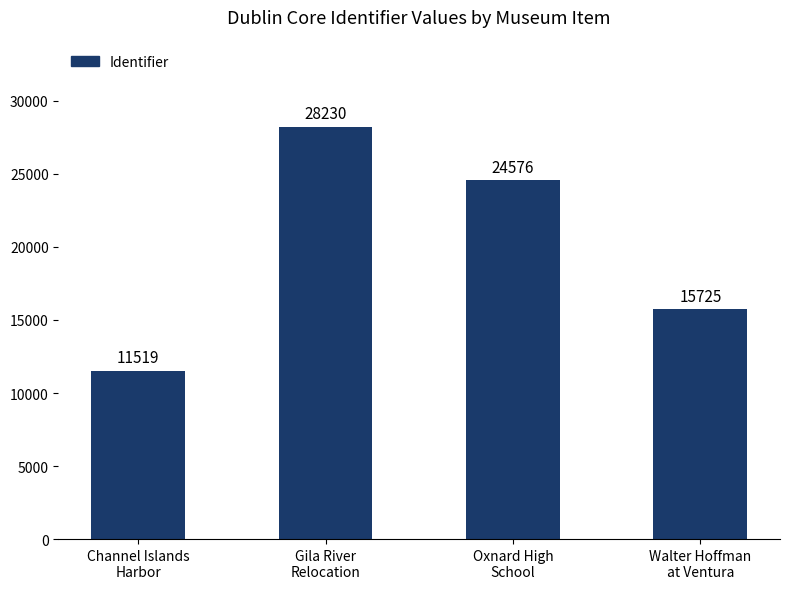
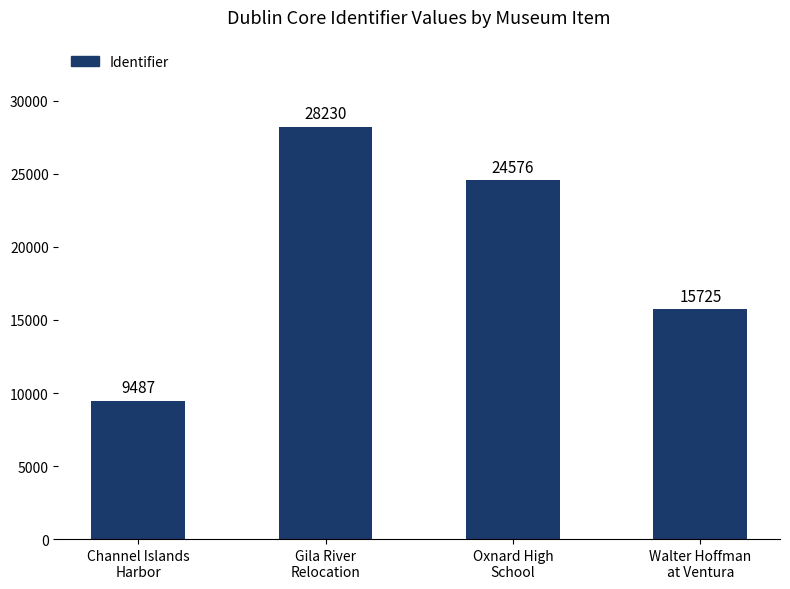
  {
-   "Channel Islands Harbor": 11519,
+   "Channel Islands Harbor": 9487,
    "Gila River Relocation": 28230,
    "Oxnard High School": 24576,
    "Walter Hoffman at Ventura": 15725
  }
